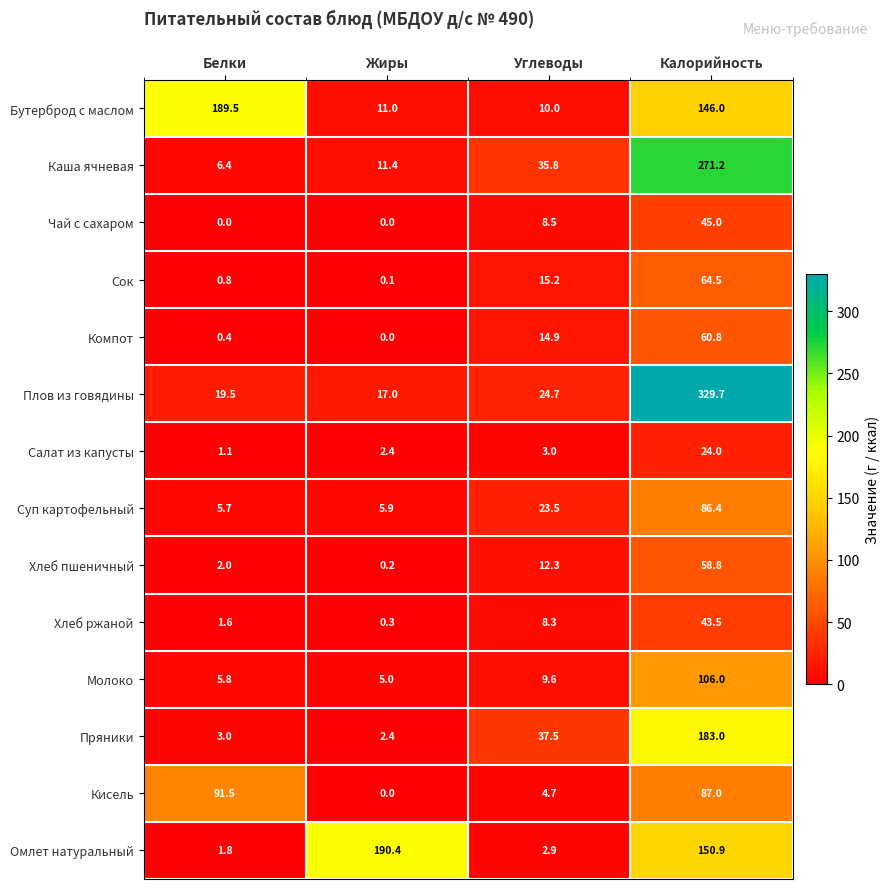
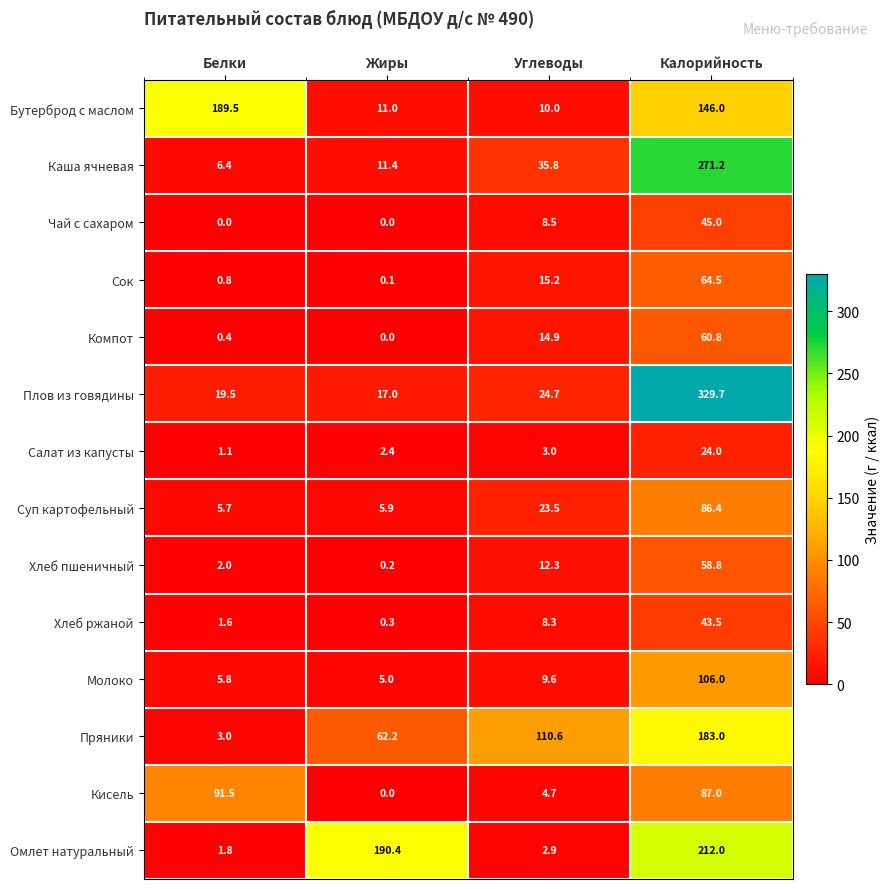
  {
    "Бутерброд с маслом": {
      "Белки": 189.5,
      "Жиры": 11.0,
      "Углеводы": 10.0,
      "Калорийность": 146.0
    },
    "Каша ячневая": {
      "Белки": 6.4,
      "Жиры": 11.4,
      "Углеводы": 35.8,
      "Калорийность": 271.2
    },
    "Чай с сахаром": {
      "Белки": 0.0,
      "Жиры": 0.0,
      "Углеводы": 8.5,
      "Калорийность": 45.0
    },
    "Сок": {
      "Белки": 0.8,
      "Жиры": 0.1,
      "Углеводы": 15.2,
      "Калорийность": 64.5
    },
    "Компот": {
      "Белки": 0.4,
      "Жиры": 0.0,
      "Углеводы": 14.9,
      "Калорийность": 60.8
    },
    "Плов из говядины": {
      "Белки": 19.5,
      "Жиры": 17.0,
      "Углеводы": 24.7,
      "Калорийность": 329.7
    },
    "Салат из капусты": {
      "Белки": 1.1,
      "Жиры": 2.4,
      "Углеводы": 3.0,
      "Калорийность": 24.0
    },
    "Суп картофельный": {
      "Белки": 5.7,
      "Жиры": 5.9,
      "Углеводы": 23.5,
      "Калорийность": 86.4
    },
    "Хлеб пшеничный": {
      "Белки": 2.0,
      "Жиры": 0.2,
      "Углеводы": 12.3,
      "Калорийность": 58.8
    },
    "Хлеб ржаной": {
      "Белки": 1.6,
      "Жиры": 0.3,
      "Углеводы": 8.3,
      "Калорийность": 43.5
    },
    "Молоко": {
      "Белки": 5.8,
      "Жиры": 5.0,
      "Углеводы": 9.6,
      "Калорийность": 106.0
    },
    "Пряники": {
      "Белки": 3.0,
-     "Жиры": 2.4,
-     "Углеводы": 37.5,
+     "Жиры": 62.2,
+     "Углеводы": 110.6,
      "Калорийность": 183.0
    },
    "Кисель": {
      "Белки": 91.5,
      "Жиры": 0.0,
      "Углеводы": 4.7,
      "Калорийность": 87.0
    },
    "Омлет натуральный": {
      "Белки": 1.8,
      "Жиры": 190.4,
      "Углеводы": 2.9,
-     "Калорийность": 150.9
+     "Калорийность": 212.0
    }
  }
